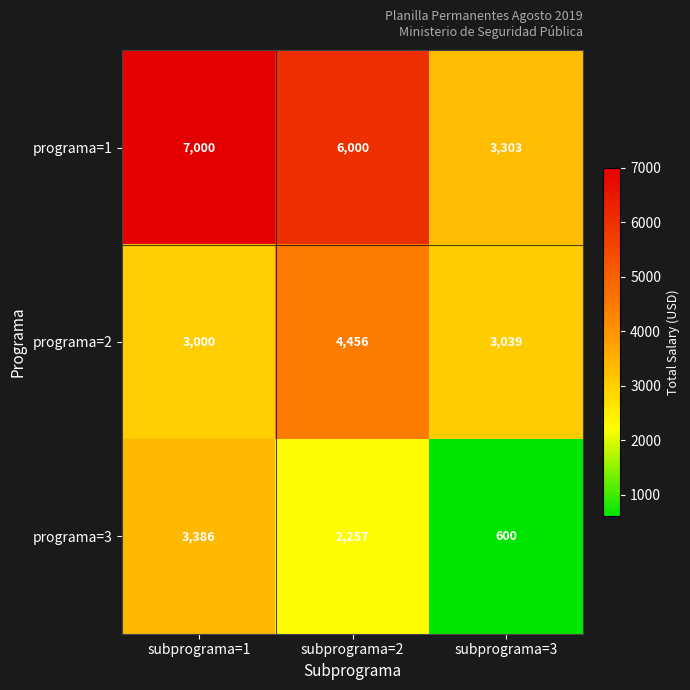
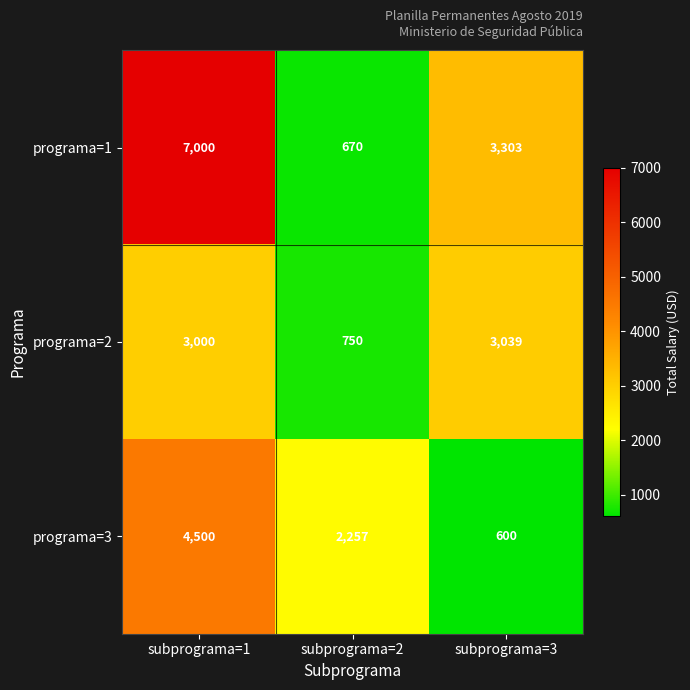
  {
    "programa=1": {
      "subprograma=1": "7,000",
-     "subprograma=2": "6,000",
+     "subprograma=2": "670",
      "subprograma=3": "3,303"
    },
    "programa=2": {
      "subprograma=1": "3,000",
-     "subprograma=2": "4,456",
+     "subprograma=2": "750",
      "subprograma=3": "3,039"
    },
    "programa=3": {
-     "subprograma=1": "3,386",
+     "subprograma=1": "4,500",
      "subprograma=2": "2,257",
      "subprograma=3": "600"
    }
  }
